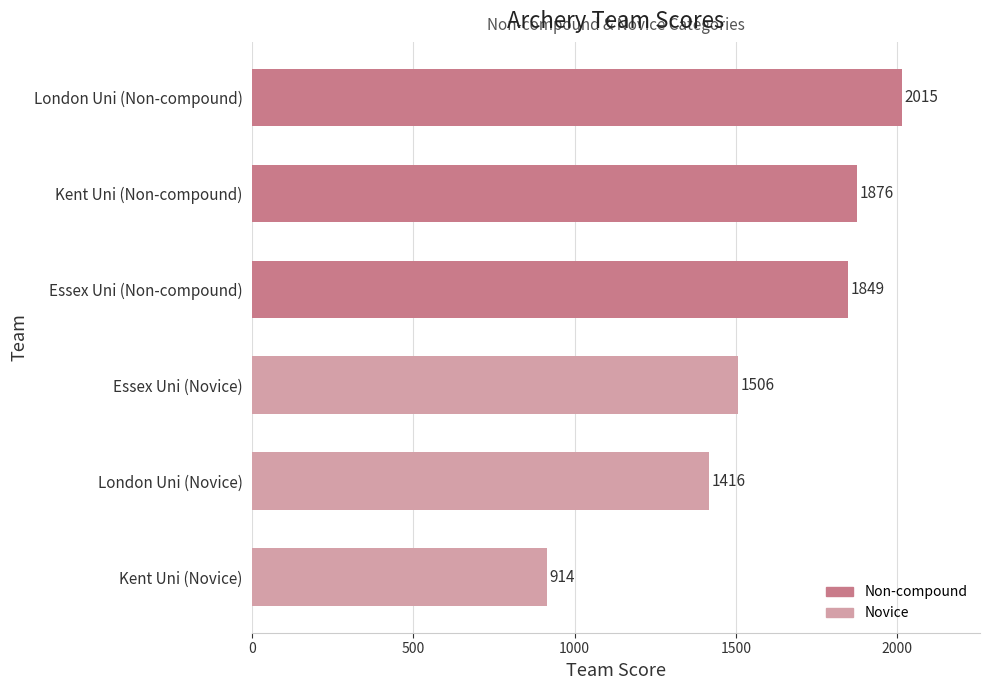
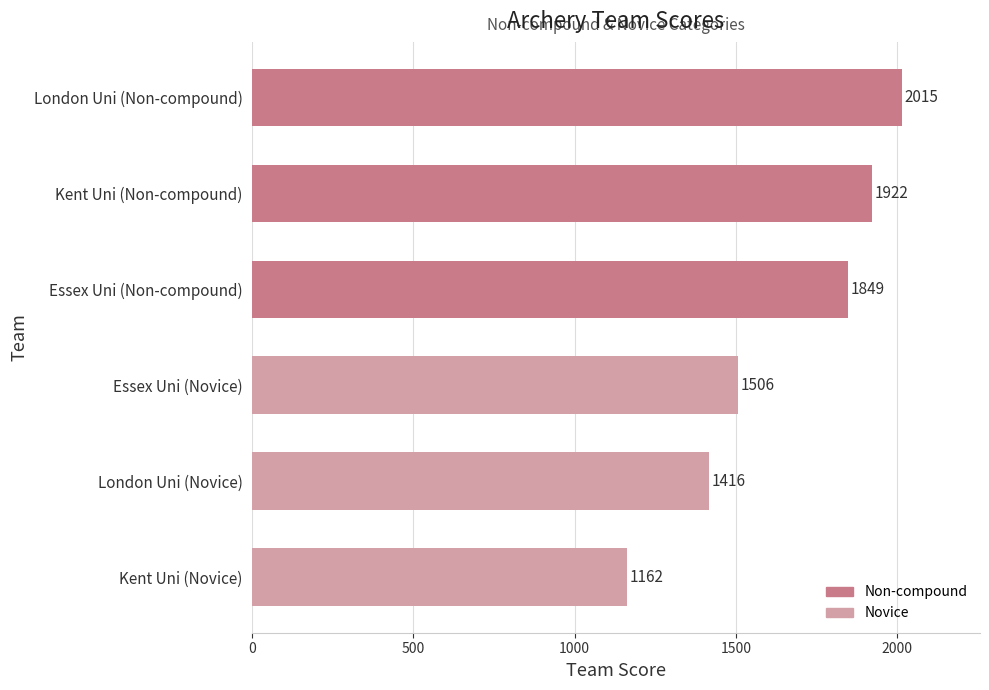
  {
    "London Uni (Non-compound)": 2015,
-   "Kent Uni (Non-compound)": 1876,
+   "Kent Uni (Non-compound)": 1922,
    "Essex Uni (Non-compound)": 1849,
    "Essex Uni (Novice)": 1506,
    "London Uni (Novice)": 1416,
-   "Kent Uni (Novice)": 914
+   "Kent Uni (Novice)": 1162
  }
